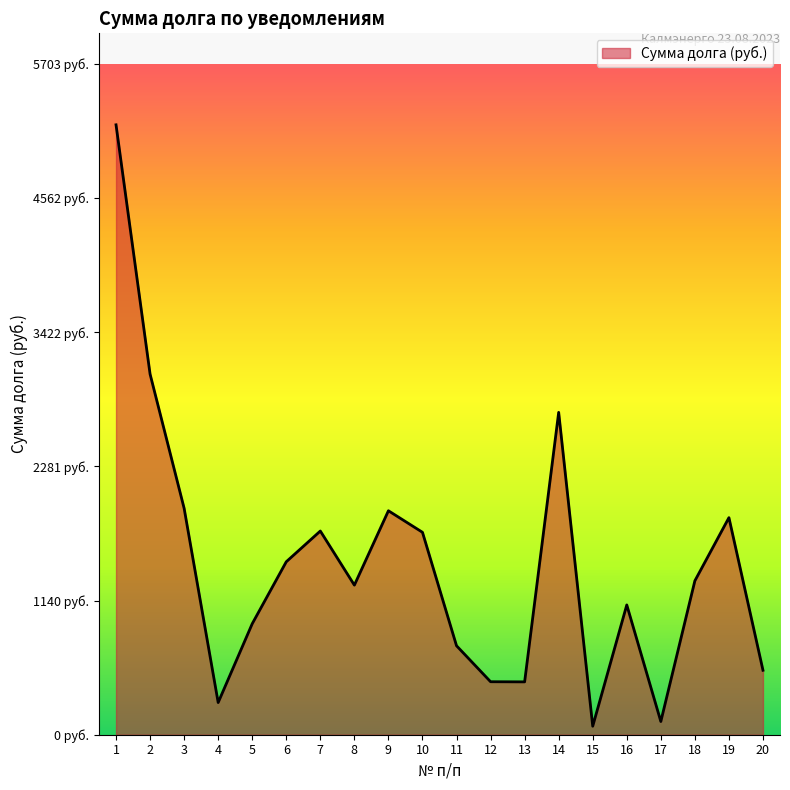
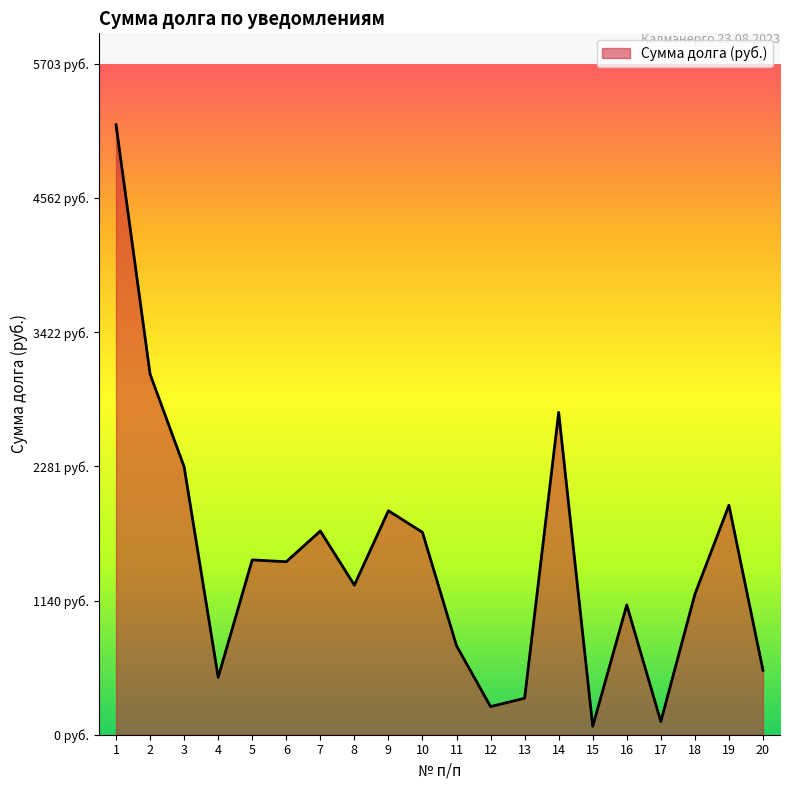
  {
    "1": "5190 руб.",
    "2": "3070 руб.",
-   "3": "1930 руб.",
-   "4": "270 руб.",
-   "5": "940 руб.",
+   "3": "2280 руб.",
+   "4": "490 руб.",
+   "5": "1490 руб.",
    "6": "1470 руб.",
    "7": "1730 руб.",
    "8": "1270 руб.",
    "9": "1900 руб.",
    "10": "1720 руб.",
    "11": "760 руб.",
-   "12": "450 руб.",
-   "13": "450 руб.",
+   "12": "240 руб.",
+   "13": "310 руб.",
    "14": "2740 руб.",
    "15": "70 руб.",
    "16": "1100 руб.",
    "17": "110 руб.",
-   "18": "1310 руб.",
-   "19": "1850 руб.",
+   "18": "1190 руб.",
+   "19": "1950 руб.",
    "20": "550 руб."
  }
